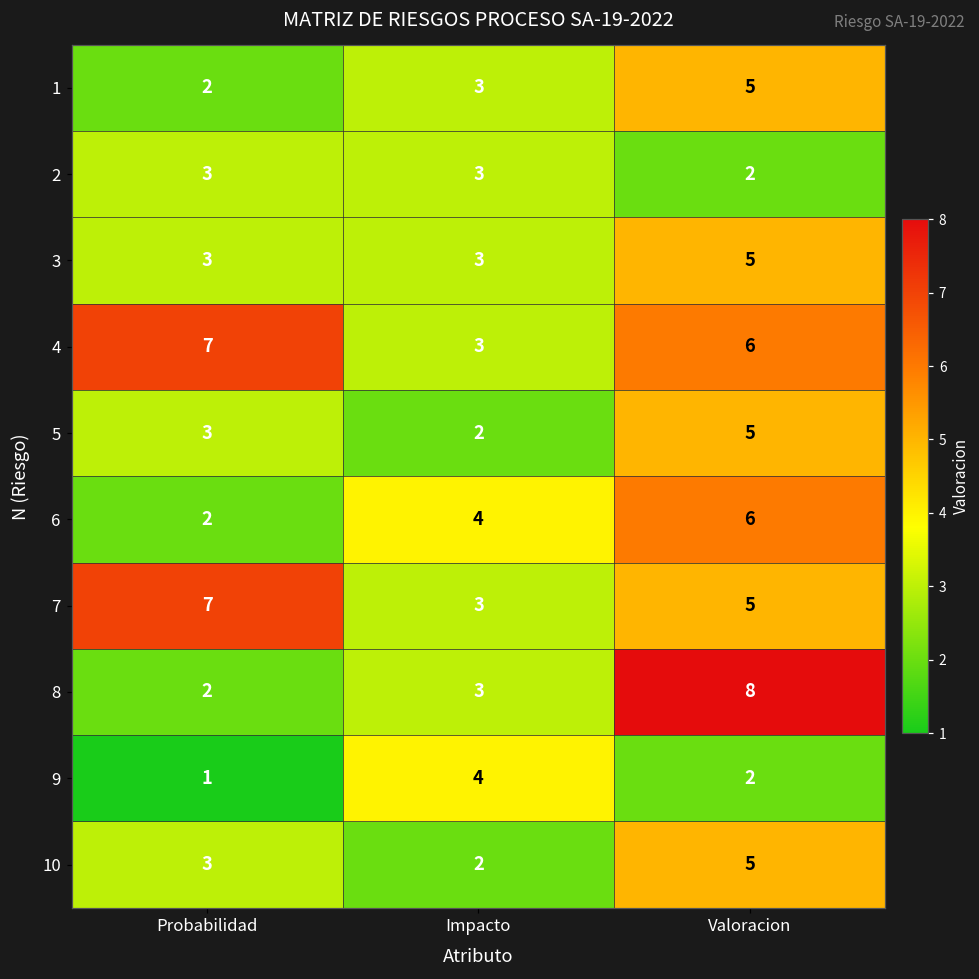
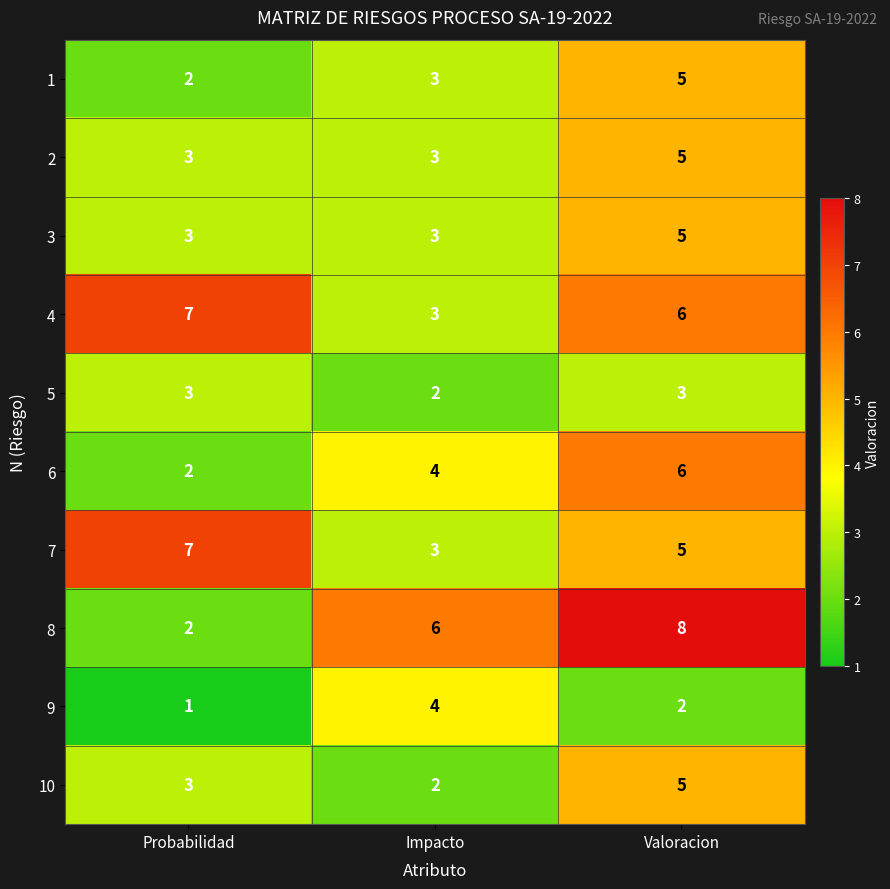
  {
    "1": {
      "Probabilidad": 2,
      "Impacto": 3,
      "Valoracion": 5
    },
    "2": {
      "Probabilidad": 3,
      "Impacto": 3,
-     "Valoracion": 2
+     "Valoracion": 5
    },
    "3": {
      "Probabilidad": 3,
      "Impacto": 3,
      "Valoracion": 5
    },
    "4": {
      "Probabilidad": 7,
      "Impacto": 3,
      "Valoracion": 6
    },
    "5": {
      "Probabilidad": 3,
      "Impacto": 2,
-     "Valoracion": 5
+     "Valoracion": 3
    },
    "6": {
      "Probabilidad": 2,
      "Impacto": 4,
      "Valoracion": 6
    },
    "7": {
      "Probabilidad": 7,
      "Impacto": 3,
      "Valoracion": 5
    },
    "8": {
      "Probabilidad": 2,
-     "Impacto": 3,
+     "Impacto": 6,
      "Valoracion": 8
    },
    "9": {
      "Probabilidad": 1,
      "Impacto": 4,
      "Valoracion": 2
    },
    "10": {
      "Probabilidad": 3,
      "Impacto": 2,
      "Valoracion": 5
    }
  }
